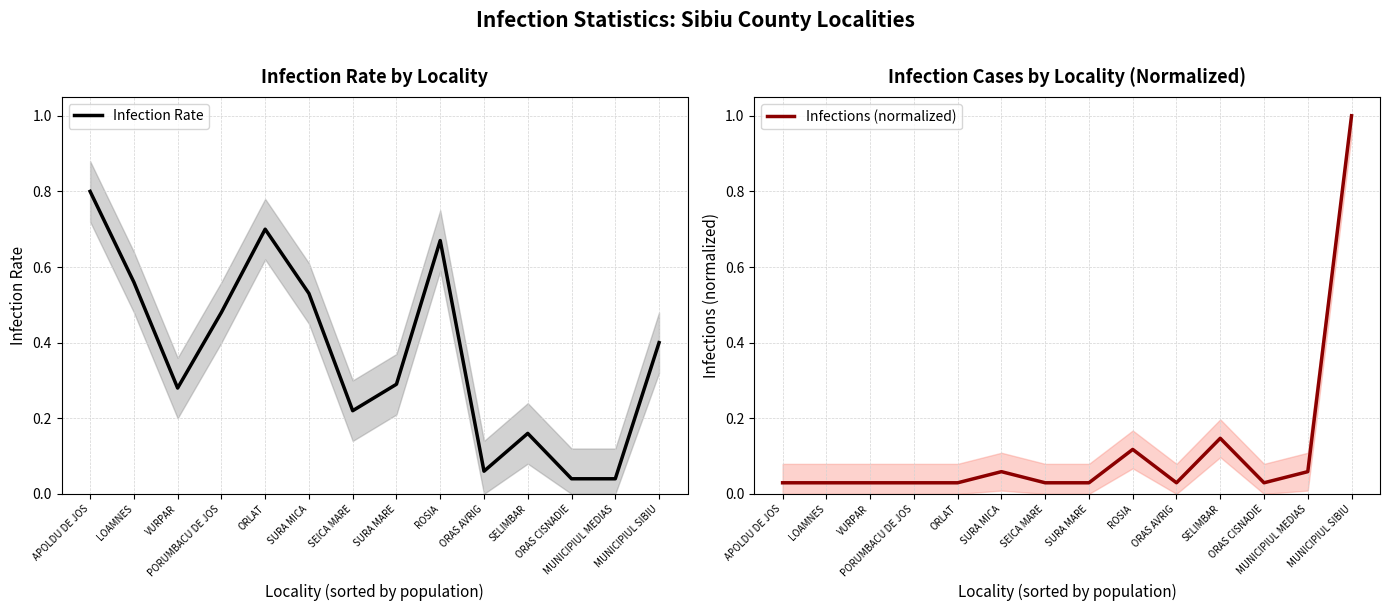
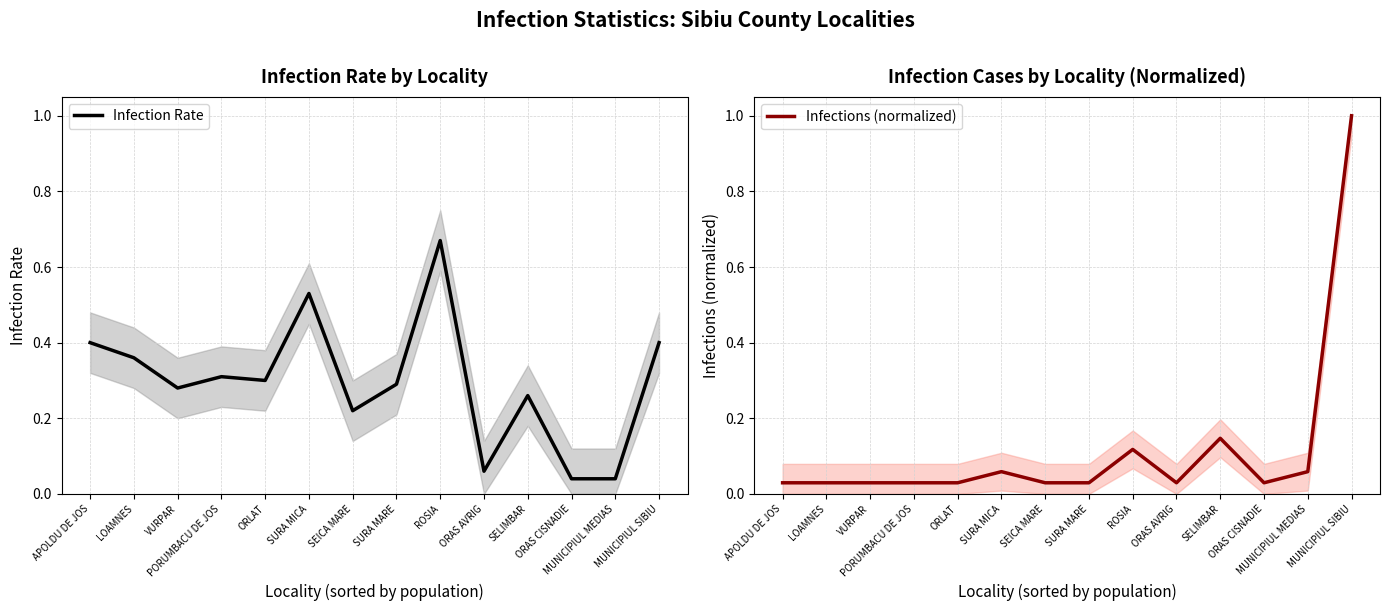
  {
    "Infection Rate by Locality": {
      "Infection Rate": {
-       "APOLDU DE JOS": 0.8,
-       "LOAMNES": 0.56,
+       "APOLDU DE JOS": 0.4,
+       "LOAMNES": 0.36,
        "VURPAR": 0.28,
-       "PORUMBACU DE JOS": 0.48,
-       "ORLAT": 0.7,
+       "PORUMBACU DE JOS": 0.31,
+       "ORLAT": 0.3,
        "SURA MICA": 0.53,
        "SEICA MARE": 0.22,
        "SURA MARE": 0.29,
        "ROSIA": 0.67,
        "ORAS AVRIG": 0.06,
-       "SELIMBAR": 0.16,
+       "SELIMBAR": 0.26,
        "ORAS CISNADIE": 0.04,
        "MUNICIPIUL MEDIAS": 0.04,
        "MUNICIPIUL SIBIU": 0.40
      }
    },
    "Infection Cases by Locality (Normalized)": {
      "Infections (normalized)": {
        "APOLDU DE JOS": 0.03,
        "LOAMNES": 0.03,
        "VURPAR": 0.03,
        "PORUMBACU DE JOS": 0.03,
        "ORLAT": 0.03,
        "SURA MICA": 0.06,
        "SEICA MARE": 0.03,
        "SURA MARE": 0.03,
        "ROSIA": 0.12,
        "ORAS AVRIG": 0.03,
        "SELIMBAR": 0.15,
        "ORAS CISNADIE": 0.03,
        "MUNICIPIUL MEDIAS": 0.06
      }
    }
  }
